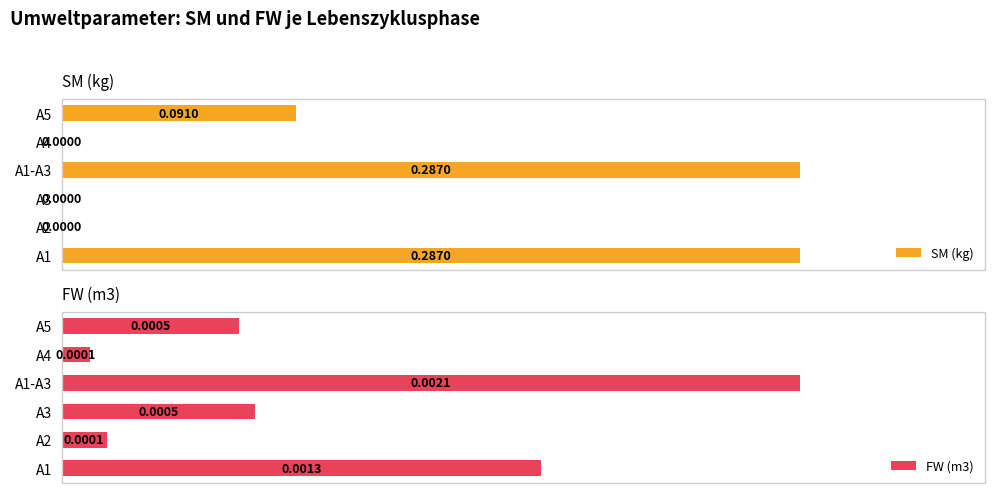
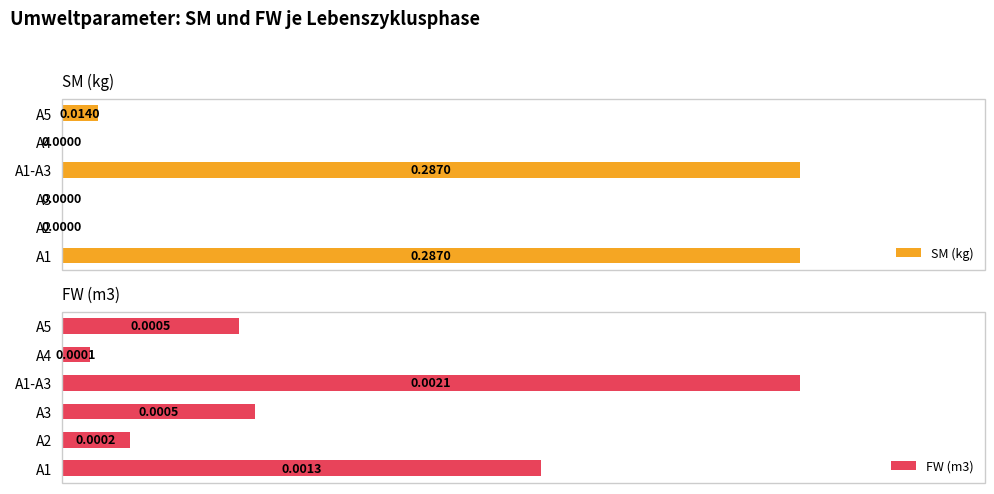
  {
    "SM (kg)": {
-     "A5": 0.0910,
+     "A5": 0.0140,
      "A4": 0.0000,
      "A1-A3": 0.2870,
      "A3": 0.0000,
      "A2": 0.0000,
      "A1": 0.2870
    },
    "FW (m3)": {
      "A5": 0.0005,
      "A4": 0.0001,
      "A1-A3": 0.0021,
      "A3": 0.0005,
-     "A2": 0.0001,
+     "A2": 0.0002,
      "A1": 0.0013
    }
  }
